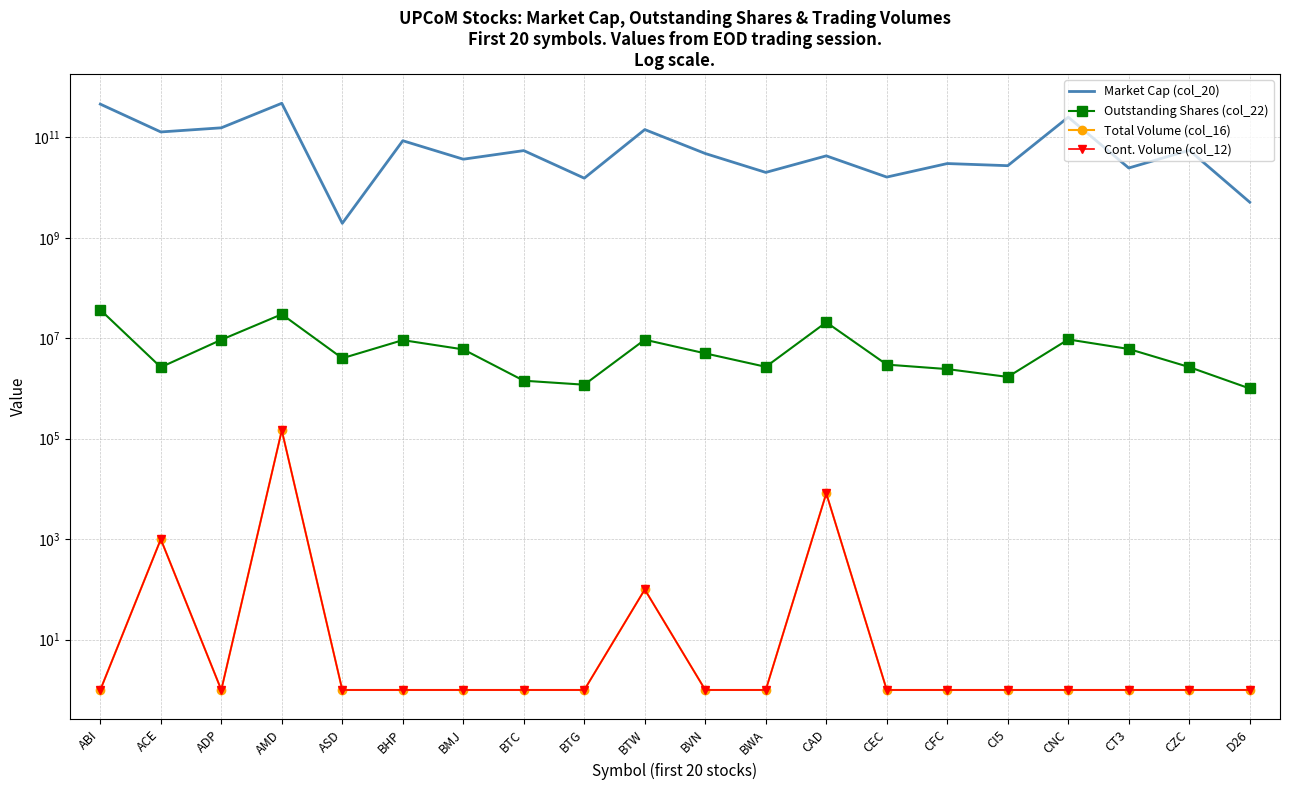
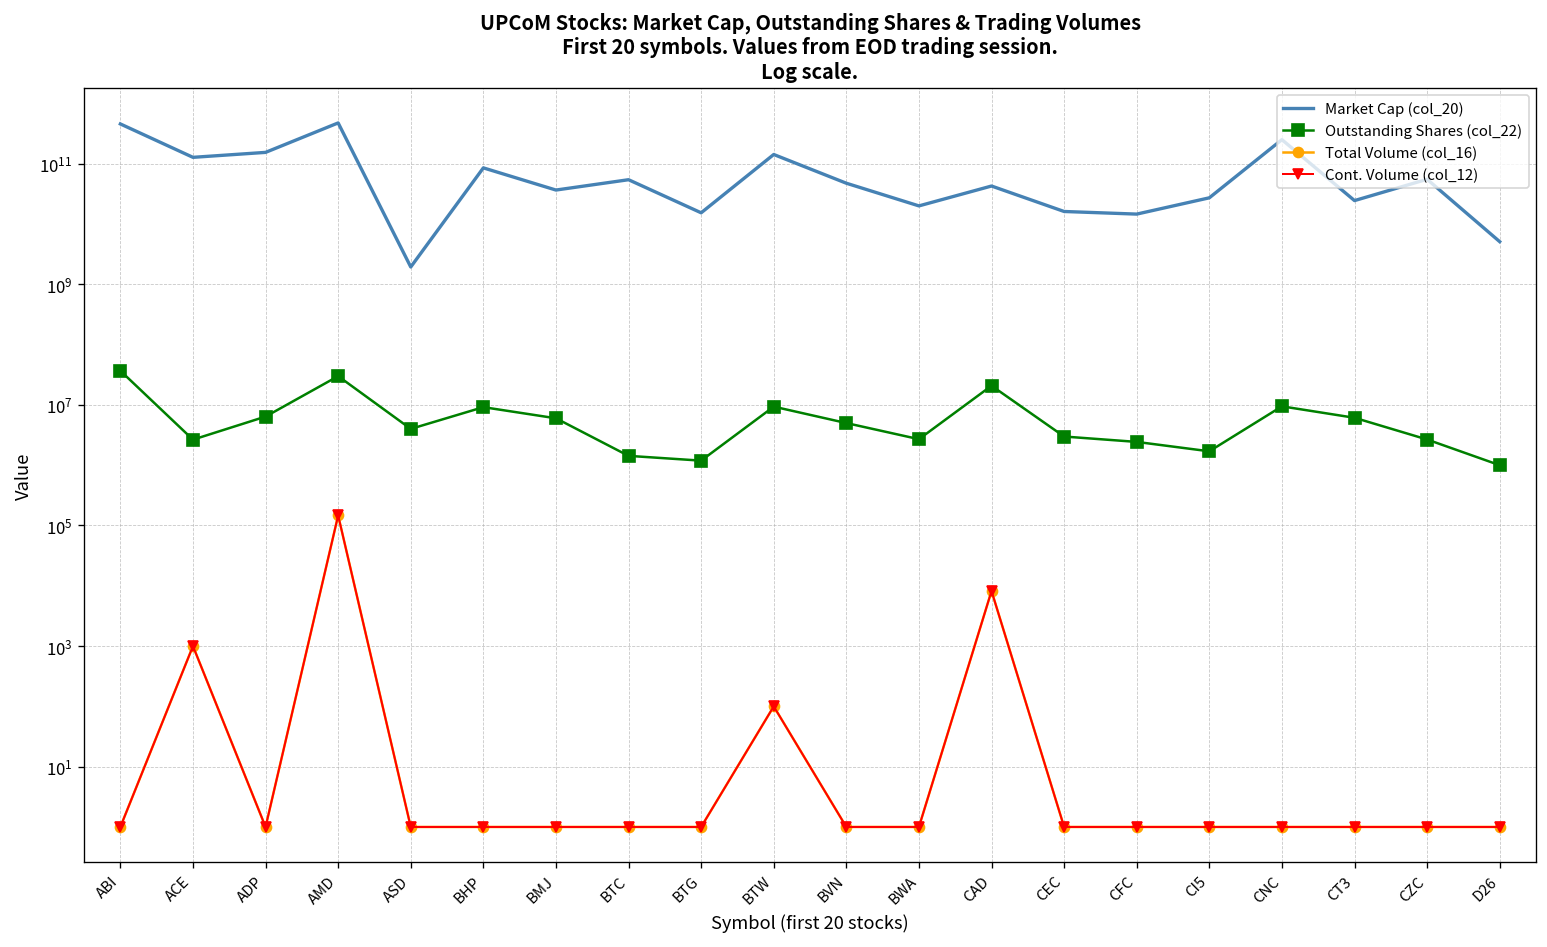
  {
    "Market Cap (col_20)": {
      "ABI": 500000000000,
      "ACE": 130000000000,
      "ADP": 150000000000,
      "AMD": 500000000000,
      "ASD": 1900000000,
      "BHP": 90000000000,
      "BMJ": 40000000000,
      "BTC": 50000000000,
      "BTG": 15000000000,
      "BTW": 140000000000,
      "BVN": 50000000000,
      "BWA": 20000000000,
      "CAD": 40000000000,
      "CEC": 16000000000,
-     "CFC": 30000000000,
+     "CFC": 15000000000,
      "CI5": 30000000000,
      "CT3": 20000000000,
      "D26": 5000000000
    },
    "Outstanding Shares (col_22)": {
      "ABI": 40000000,
      "ACE": 3000000,
-     "ADP": 9000000,
+     "ADP": 6000000,
      "AMD": 30000000,
      "ASD": 4000000,
      "BHP": 9000000,
      "BMJ": 6000000,
      "BTC": 1400000,
      "BTG": 1200000,
      "BTW": 9000000,
      "BVN": 5000000,
      "BWA": 3000000,
      "CAD": 21000000,
      "CEC": 3000000,
      "CFC": 2000000,
      "CI5": 1700000,
      "CNC": 9000000,
      "CT3": 6000000,
      "CZC": 3000000,
      "D26": 1000000
    },
    "Cont. Volume (col_12)": {
      "ABI": 1,
      "ACE": 1000,
      "ADP": 1,
      "AMD": 150000,
      "ASD": 1,
      "BHP": 1,
      "BMJ": 1,
      "BTC": 1,
      "BTG": 1,
      "BTW": 100,
      "BVN": 1,
      "BWA": 1,
      "CAD": 8000,
      "CEC": 1,
      "CFC": 1,
      "CI5": 1,
      "CNC": 1,
      "CT3": 1,
      "CZC": 1,
      "D26": 1
    }
  }
